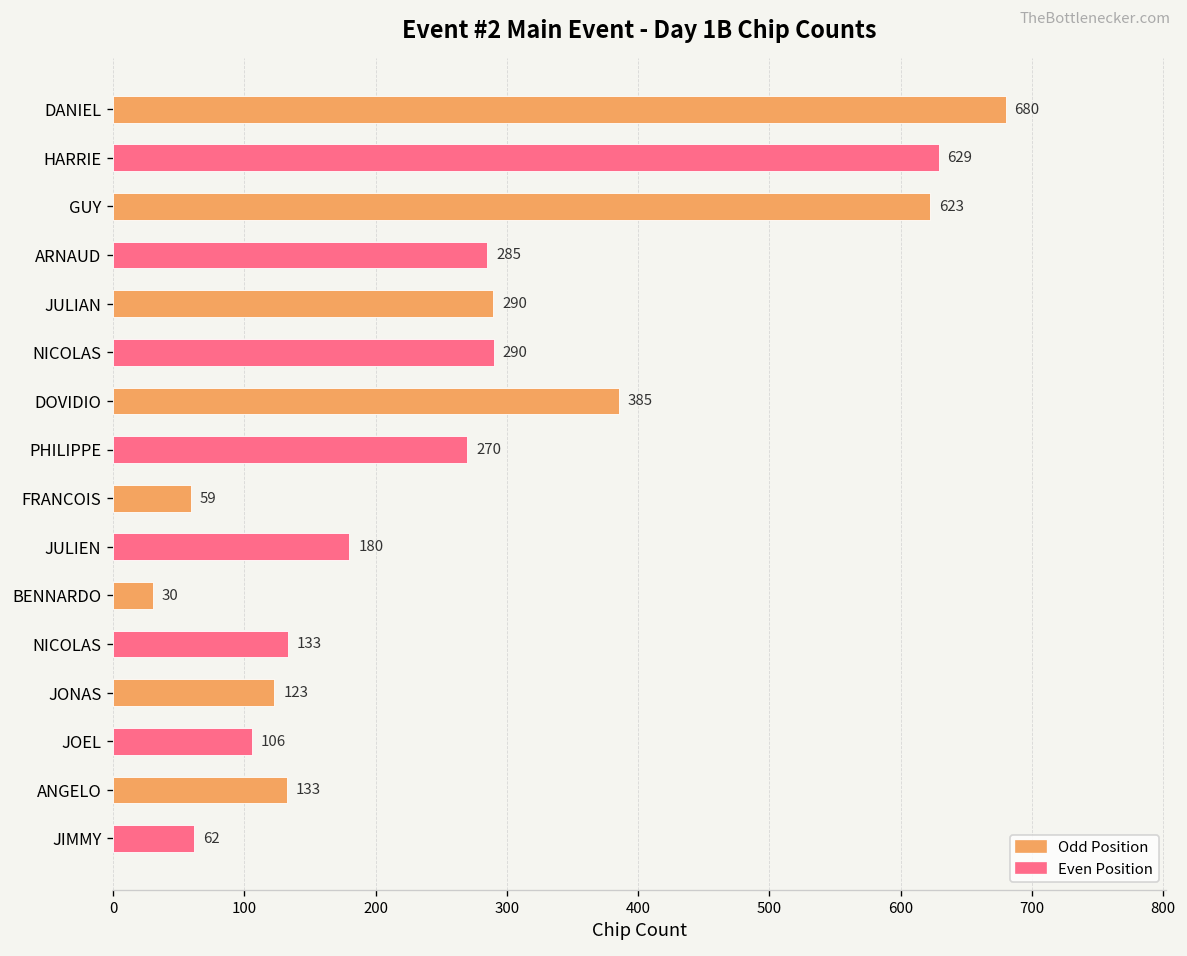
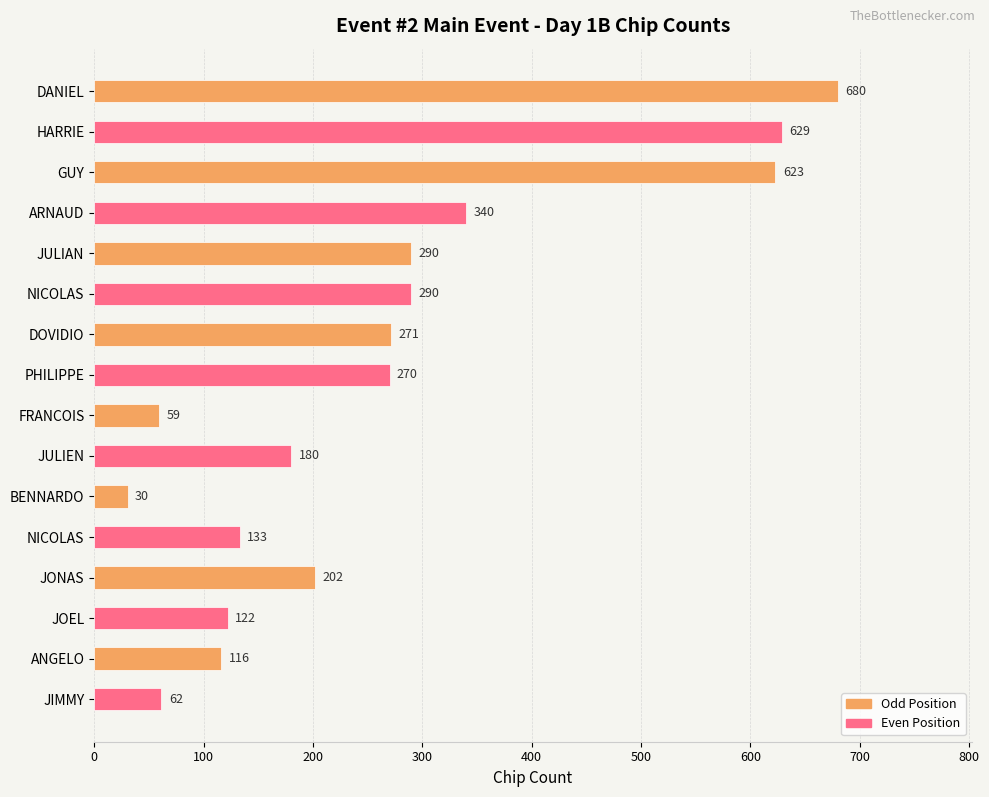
  {
    "DANIEL": 680,
    "HARRIE": 629,
    "GUY": 623,
-   "ARNAUD": 285,
+   "ARNAUD": 340,
    "JULIAN": 290,
-   "DOVIDIO": 385,
+   "DOVIDIO": 271,
    "PHILIPPE": 270,
    "FRANCOIS": 59,
    "JULIEN": 180,
    "BENNARDO": 30,
-   "JONAS": 123,
-   "JOEL": 106,
-   "ANGELO": 133,
+   "JONAS": 202,
+   "JOEL": 122,
+   "ANGELO": 116,
    "JIMMY": 62
  }
